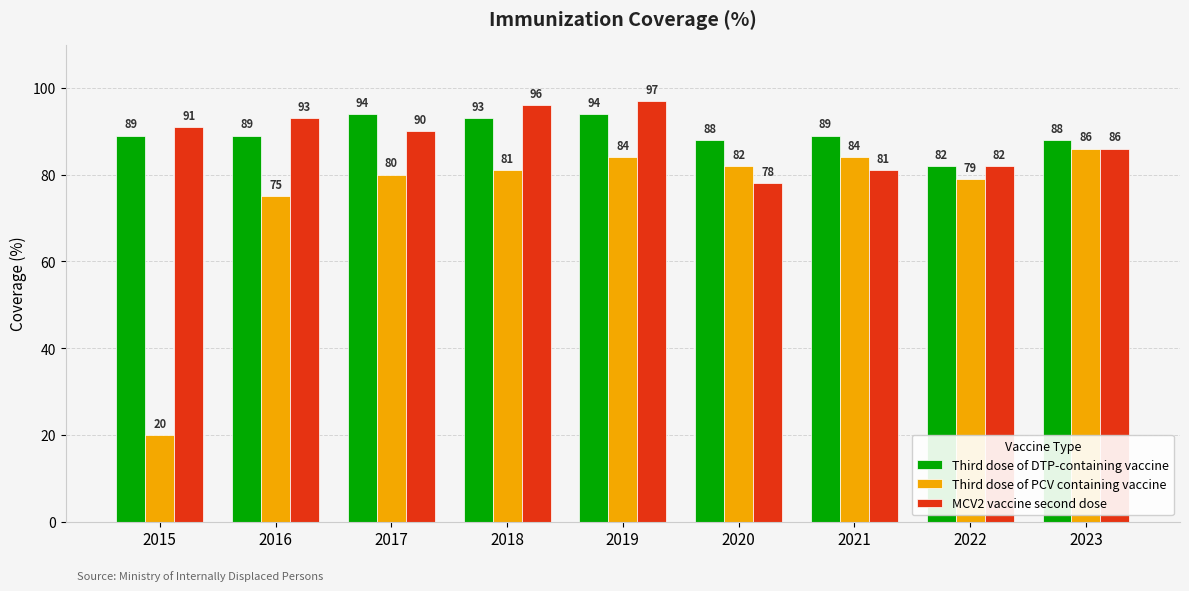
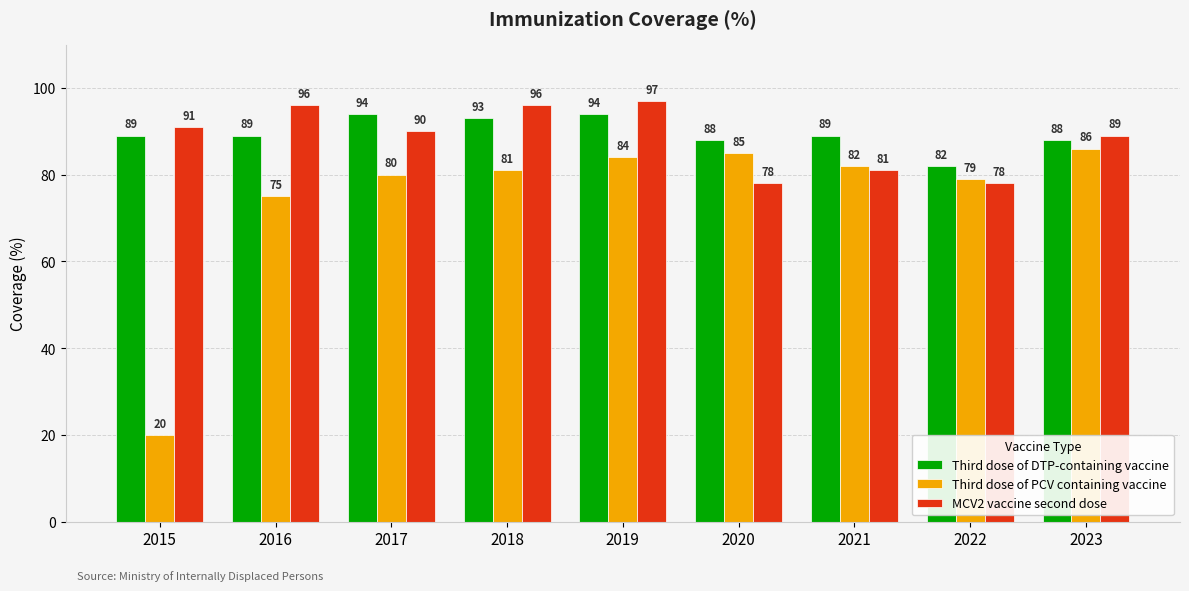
  {
    "Third dose of DTP-containing vaccine": {
      "2015": 89,
      "2016": 89,
      "2017": 94,
      "2018": 93,
      "2019": 94,
      "2020": 88,
      "2021": 89,
      "2022": 82,
      "2023": 88
    },
    "Third dose of PCV containing vaccine": {
      "2015": 20,
      "2016": 75,
      "2017": 80,
      "2018": 81,
      "2019": 84,
-     "2020": 82,
-     "2021": 84,
+     "2020": 85,
+     "2021": 82,
      "2022": 79,
      "2023": 86
    },
    "MCV2 vaccine second dose": {
      "2015": 91,
-     "2016": 93,
+     "2016": 96,
      "2017": 90,
      "2018": 96,
      "2019": 97,
      "2020": 78,
      "2021": 81,
-     "2022": 82,
-     "2023": 86
+     "2022": 78,
+     "2023": 89
    }
  }
